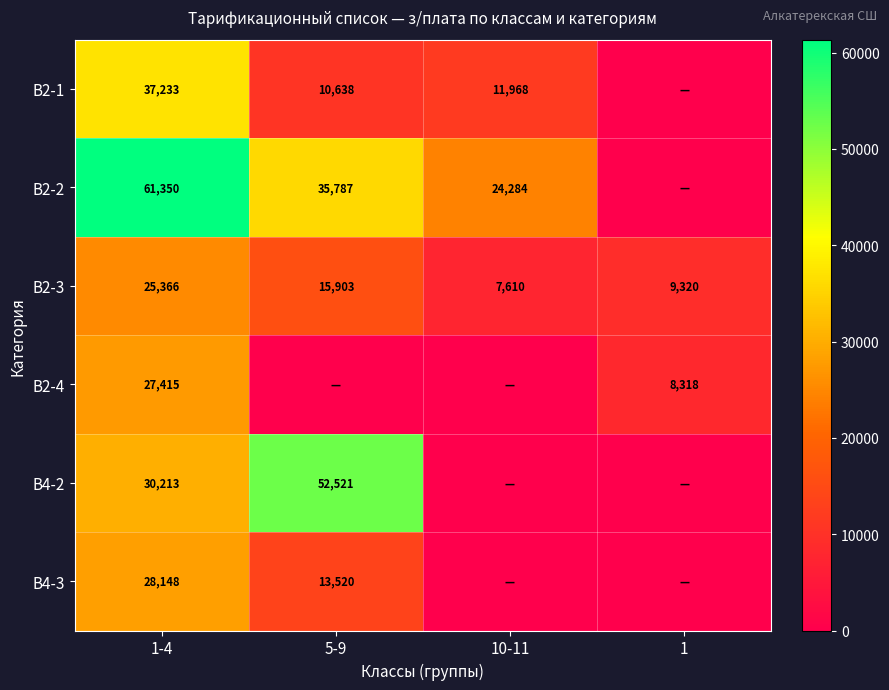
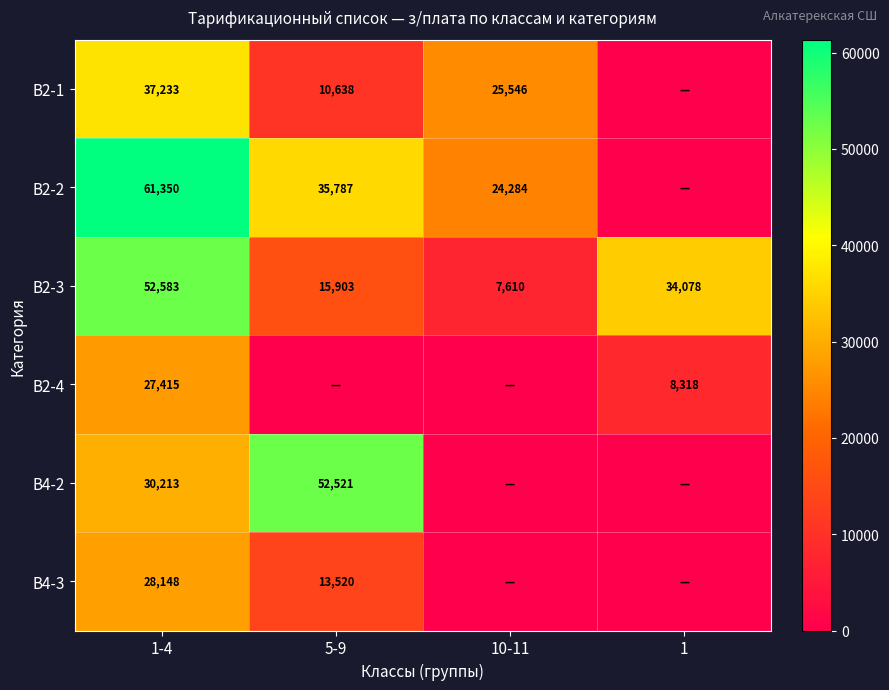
  {
    "В2-1": {
      "1-4": "37,233",
      "5-9": "10,638",
-     "10-11": "11,968"
+     "10-11": "25,546"
    },
    "В2-2": {
      "1-4": "61,350",
      "5-9": "35,787",
      "10-11": "24,284"
    },
    "В2-3": {
-     "1-4": "25,366",
+     "1-4": "52,583",
      "5-9": "15,903",
      "10-11": "7,610",
-     "1": "9,320"
+     "1": "34,078"
    },
    "В2-4": {
      "1-4": "27,415",
      "1": "8,318"
    },
    "В4-2": {
      "1-4": "30,213",
      "5-9": "52,521"
    },
    "В4-3": {
      "1-4": "28,148",
      "5-9": "13,520"
    }
  }
